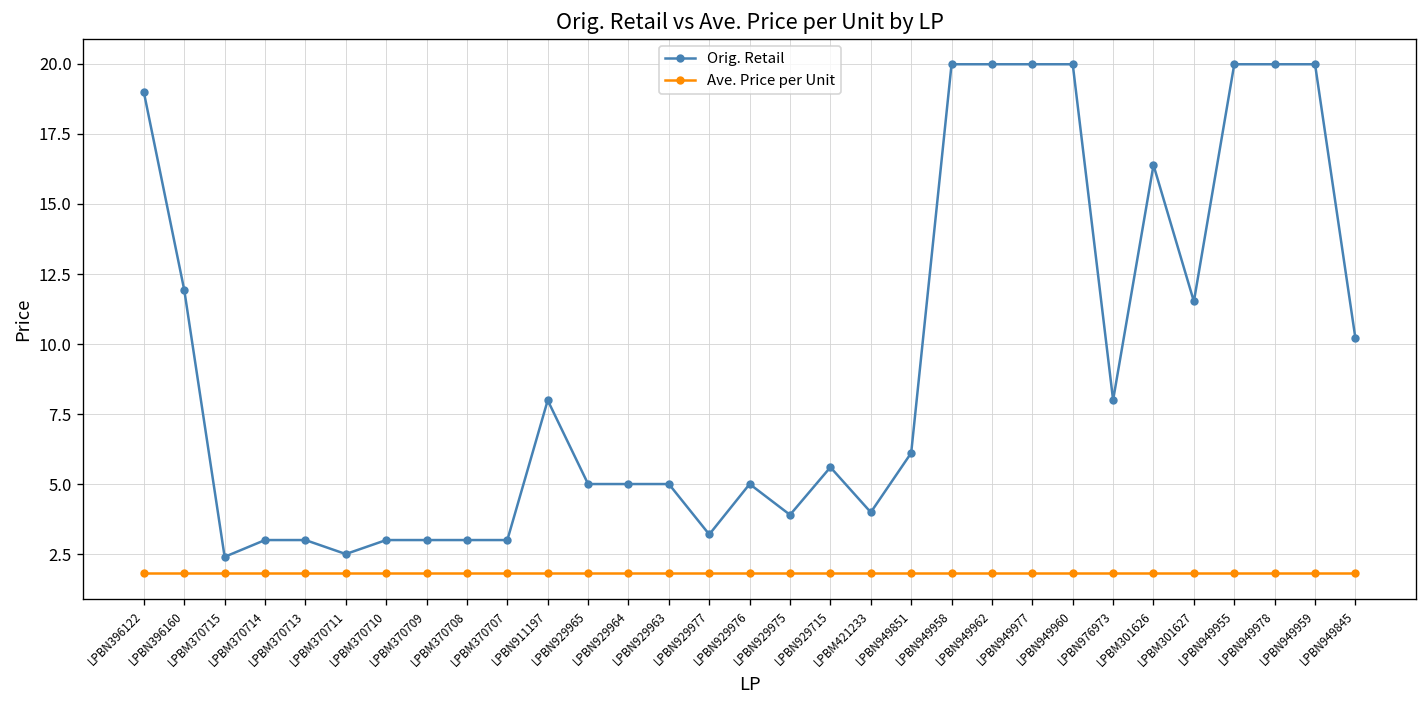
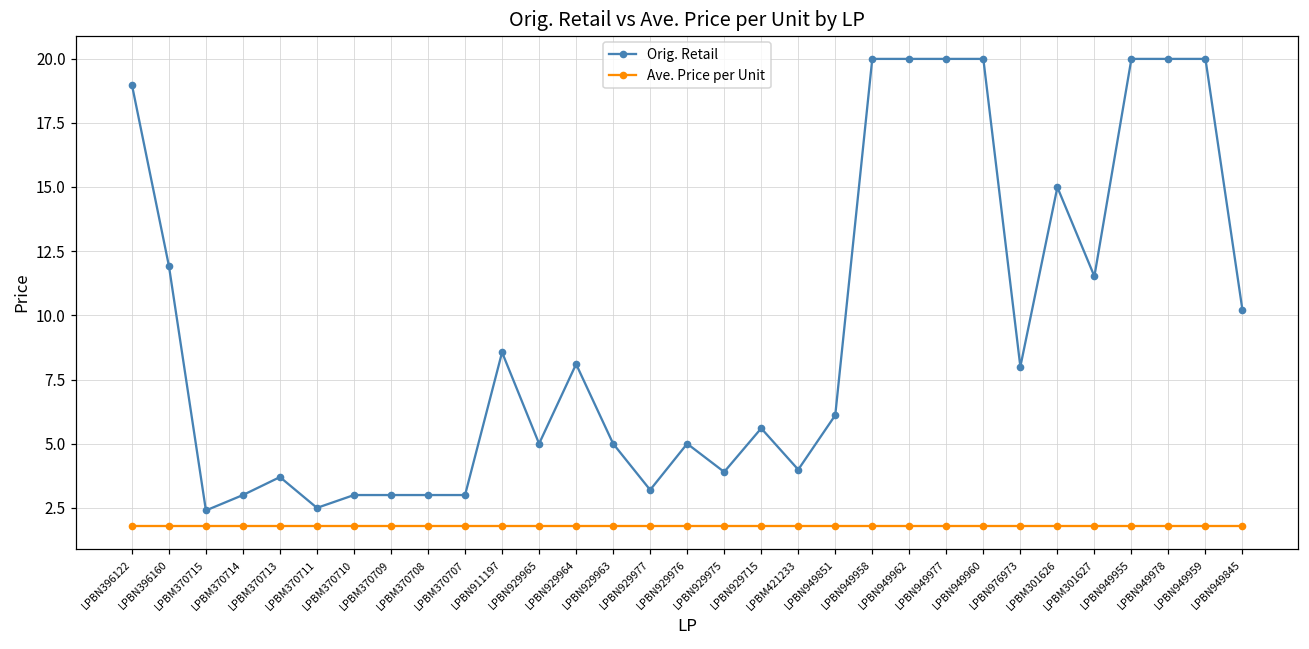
  {
    "Orig. Retail": {
      "LPBN396122": 19.0,
      "LPBN396160": 11.9,
      "LPBM370715": 2.4,
      "LPBM370714": 3.0,
-     "LPBM370713": 3.0,
+     "LPBM370713": 3.7,
      "LPBM370711": 2.5,
      "LPBM370710": 3.0,
      "LPBM370709": 3.0,
      "LPBM370708": 3.0,
      "LPBM370707": 3.0,
-     "LPBN911197": 8.0,
+     "LPBN911197": 8.6,
      "LPBN929965": 5.0,
-     "LPBN929964": 5.0,
+     "LPBN929964": 8.1,
      "LPBN929963": 5.0,
      "LPBN929977": 3.2,
      "LPBN929976": 5.0,
      "LPBN929975": 3.9,
      "LPBN929715": 5.6,
      "LPBM421233": 4.0,
      "LPBN949851": 6.1,
      "LPBN949958": 20.0,
      "LPBN949962": 20.0,
      "LPBN949977": 20.0,
      "LPBN949960": 20.0,
      "LPBN976973": 8.0,
-     "LPBM301626": 16.4,
+     "LPBM301626": 15.0,
      "LPBM301627": 11.5,
      "LPBN949955": 20.0,
      "LPBN949978": 20.0,
      "LPBN949959": 20.0,
      "LPBN949845": 10.2
    },
    "Ave. Price per Unit": {
      "LPBN396122": 1.8,
      "LPBN396160": 1.8,
      "LPBM370715": 1.8,
      "LPBM370714": 1.8,
      "LPBM370713": 1.8,
      "LPBM370711": 1.8,
      "LPBM370710": 1.8,
      "LPBM370709": 1.8,
      "LPBM370708": 1.8,
      "LPBM370707": 1.8,
      "LPBN911197": 1.8,
      "LPBN929965": 1.8,
      "LPBN929964": 1.8,
      "LPBN929963": 1.8,
      "LPBN929977": 1.8,
      "LPBN929976": 1.8,
      "LPBN929975": 1.8,
      "LPBN929715": 1.8,
      "LPBM421233": 1.8,
      "LPBN949851": 1.8,
      "LPBN949958": 1.8,
      "LPBN949962": 1.8,
      "LPBN949977": 1.8,
      "LPBN949960": 1.8,
      "LPBN976973": 1.8,
      "LPBM301626": 1.8,
      "LPBM301627": 1.8,
      "LPBN949955": 1.8,
      "LPBN949978": 1.8,
      "LPBN949959": 1.8,
      "LPBN949845": 1.8
    }
  }
